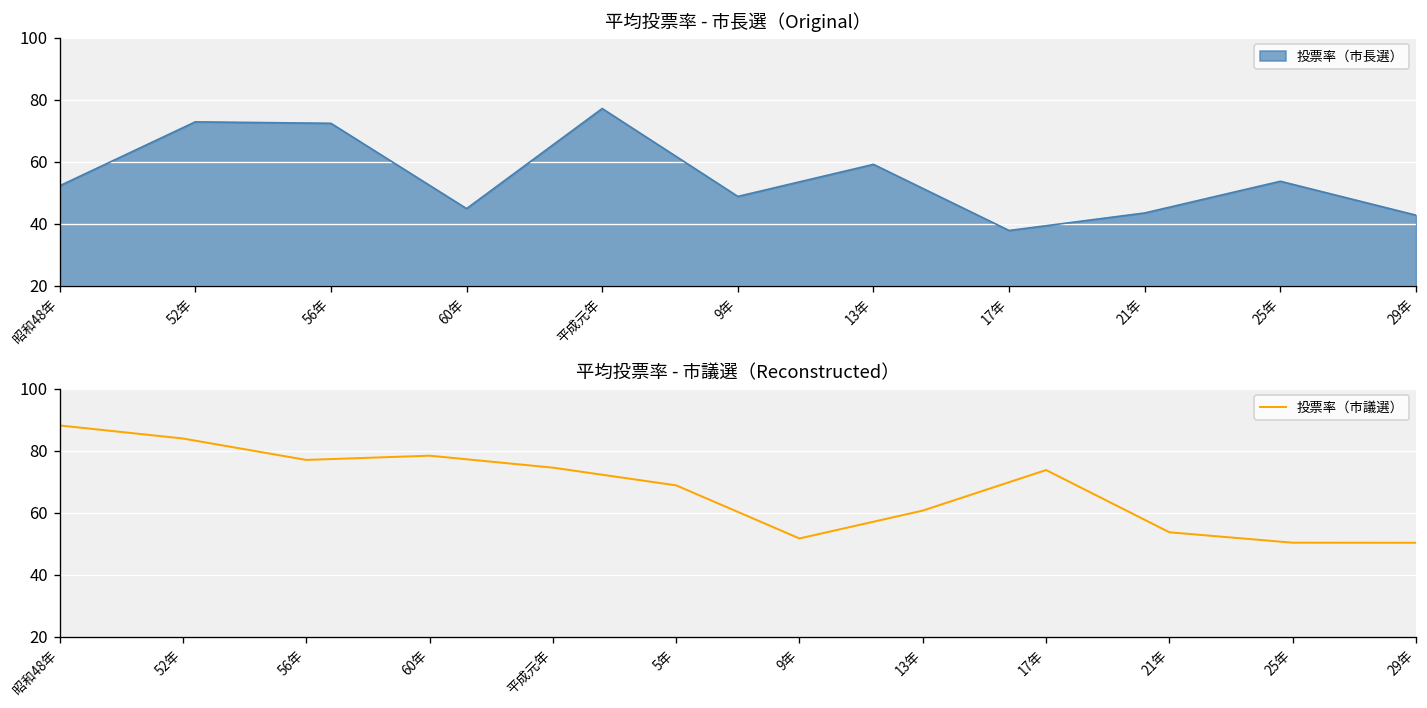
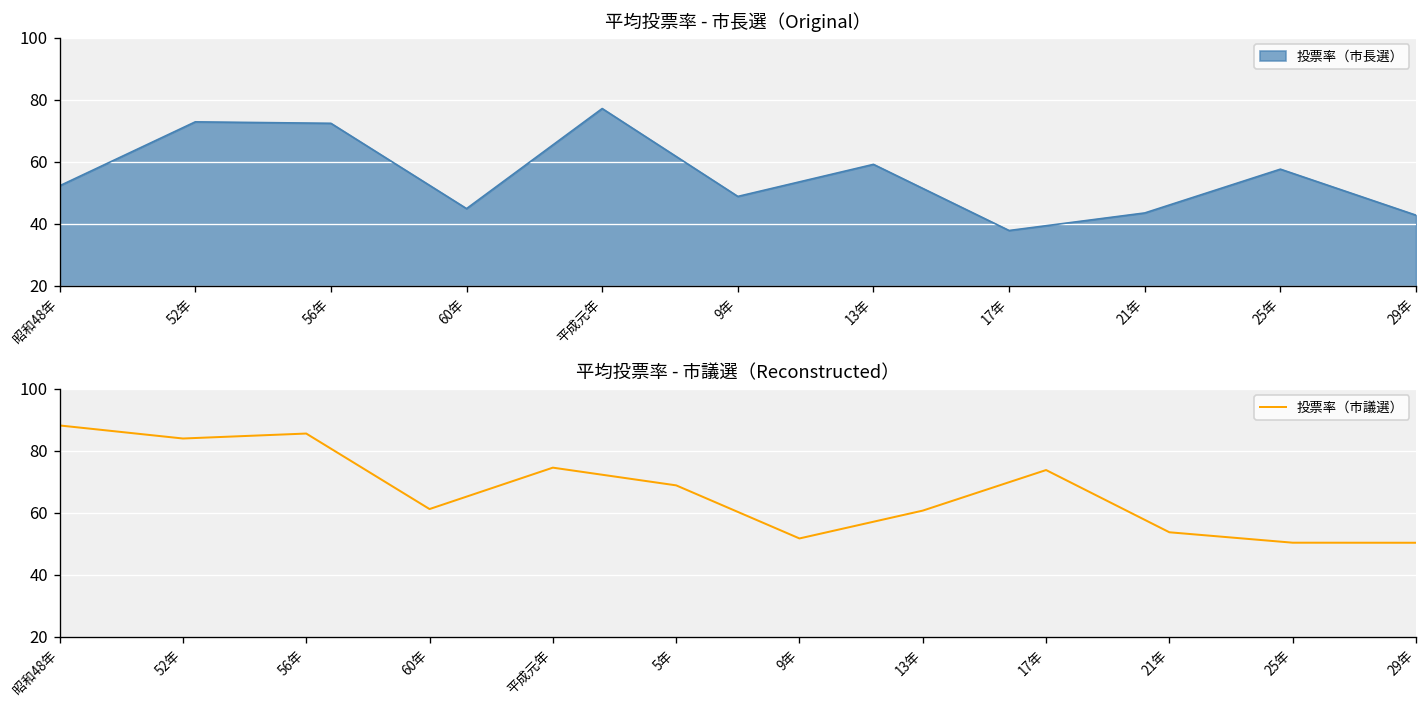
  {
    "平均投票率 - 市長選（Original）": {
      "昭和48年": 52,
      "52年": 73,
      "56年": 72,
      "60年": 45,
      "平成元年": 77,
      "9年": 49,
      "13年": 59,
      "17年": 38,
      "21年": 43,
-     "25年": 54,
+     "25年": 58,
      "29年": 43
    },
    "平均投票率 - 市議選（Reconstructed）": {
      "昭和48年": 88,
      "52年": 84,
-     "56年": 77,
-     "60年": 78,
+     "56年": 86,
+     "60年": 61,
      "平成元年": 75,
      "5年": 69,
      "9年": 52,
      "13年": 61,
      "17年": 74,
      "21年": 54,
      "25年": 50,
      "29年": 50
    }
  }
